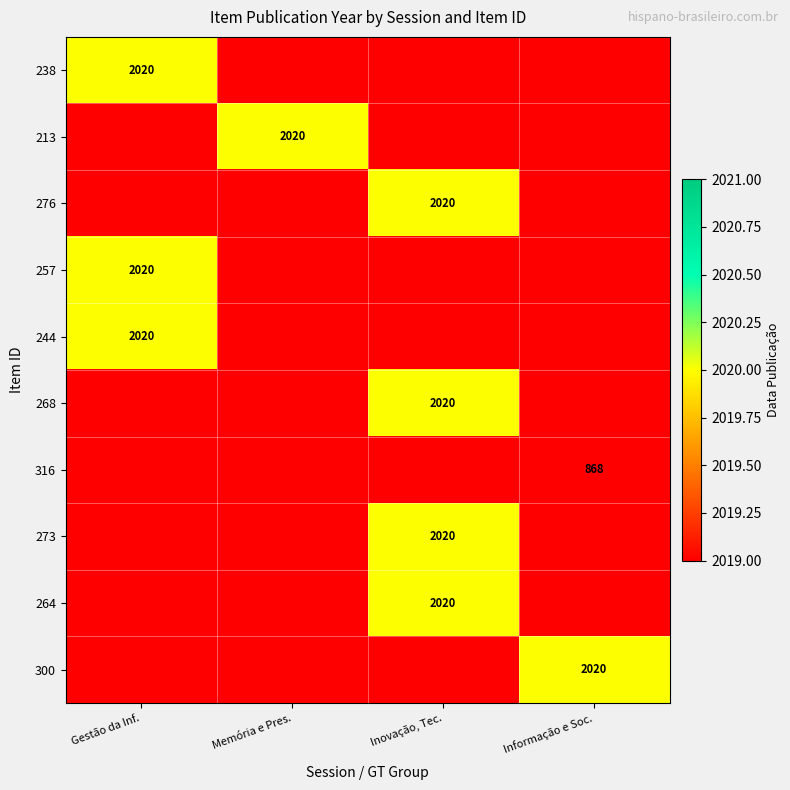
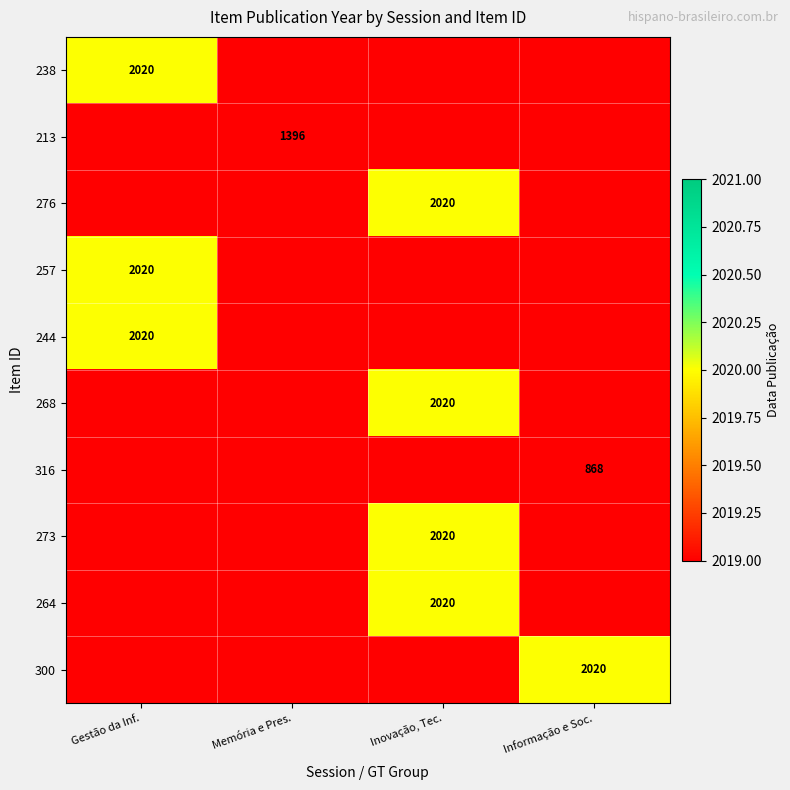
  {
    "238": {
      "Gestão da Inf.": 2020
    },
    "213": {
-     "Memória e Pres.": 2020
+     "Memória e Pres.": 1396
    },
    "276": {
      "Inovação, Tec.": 2020
    },
    "257": {
      "Gestão da Inf.": 2020
    },
    "244": {
      "Gestão da Inf.": 2020
    },
    "268": {
      "Inovação, Tec.": 2020
    },
    "316": {
      "Informação e Soc.": 868
    },
    "273": {
      "Inovação, Tec.": 2020
    },
    "264": {
      "Inovação, Tec.": 2020
    },
    "300": {
      "Informação e Soc.": 2020
    }
  }
